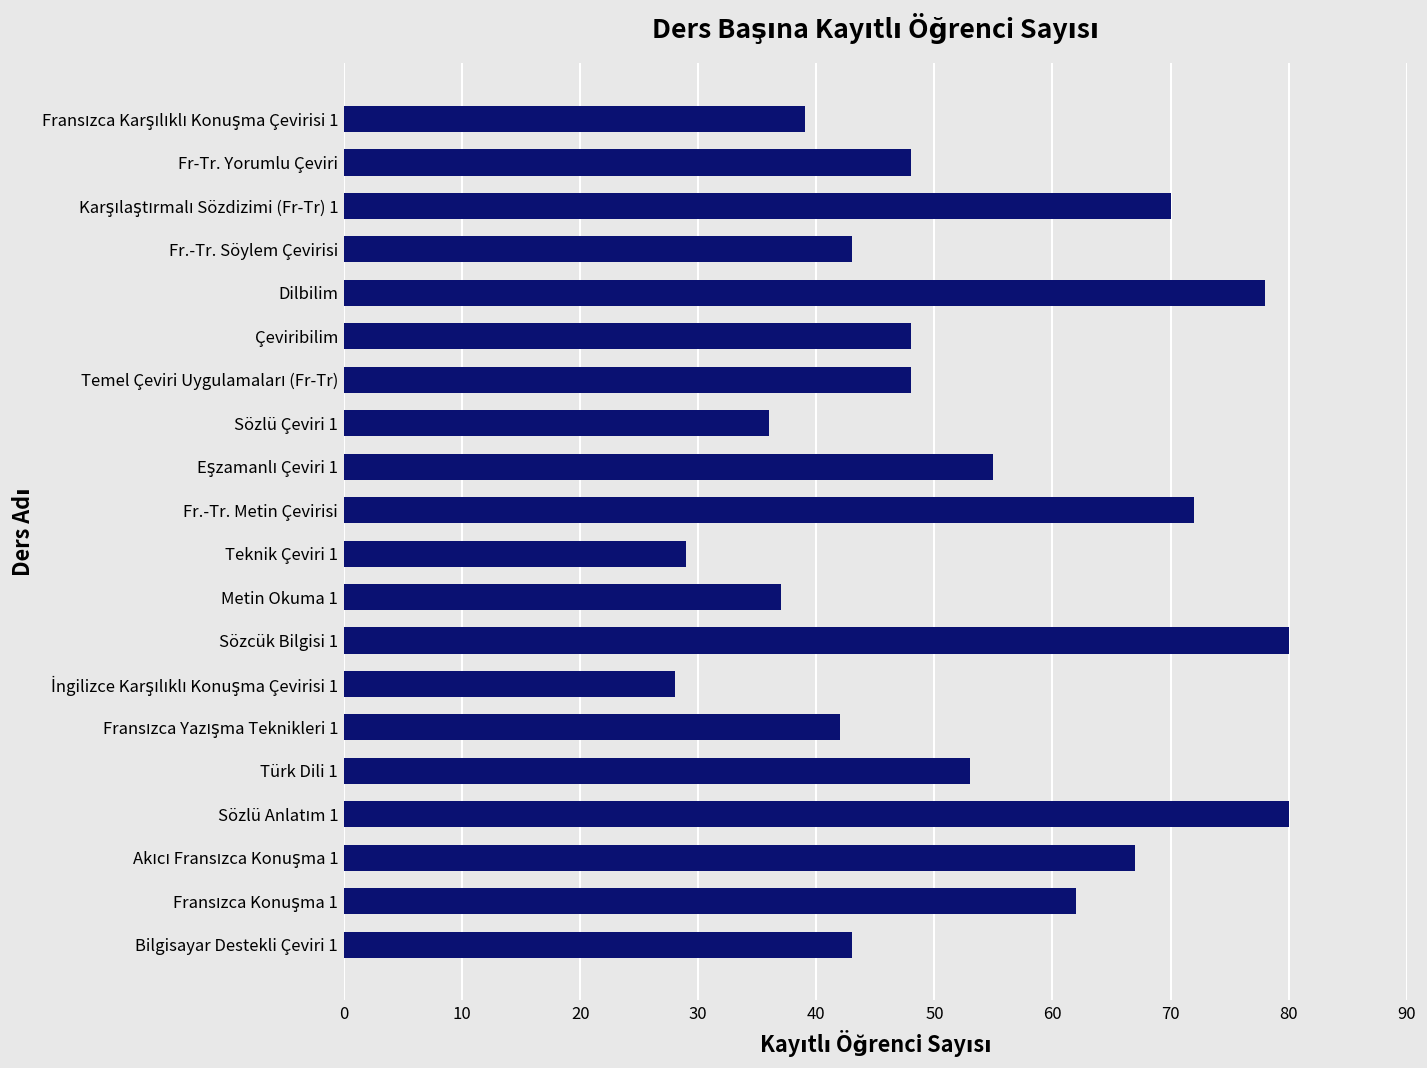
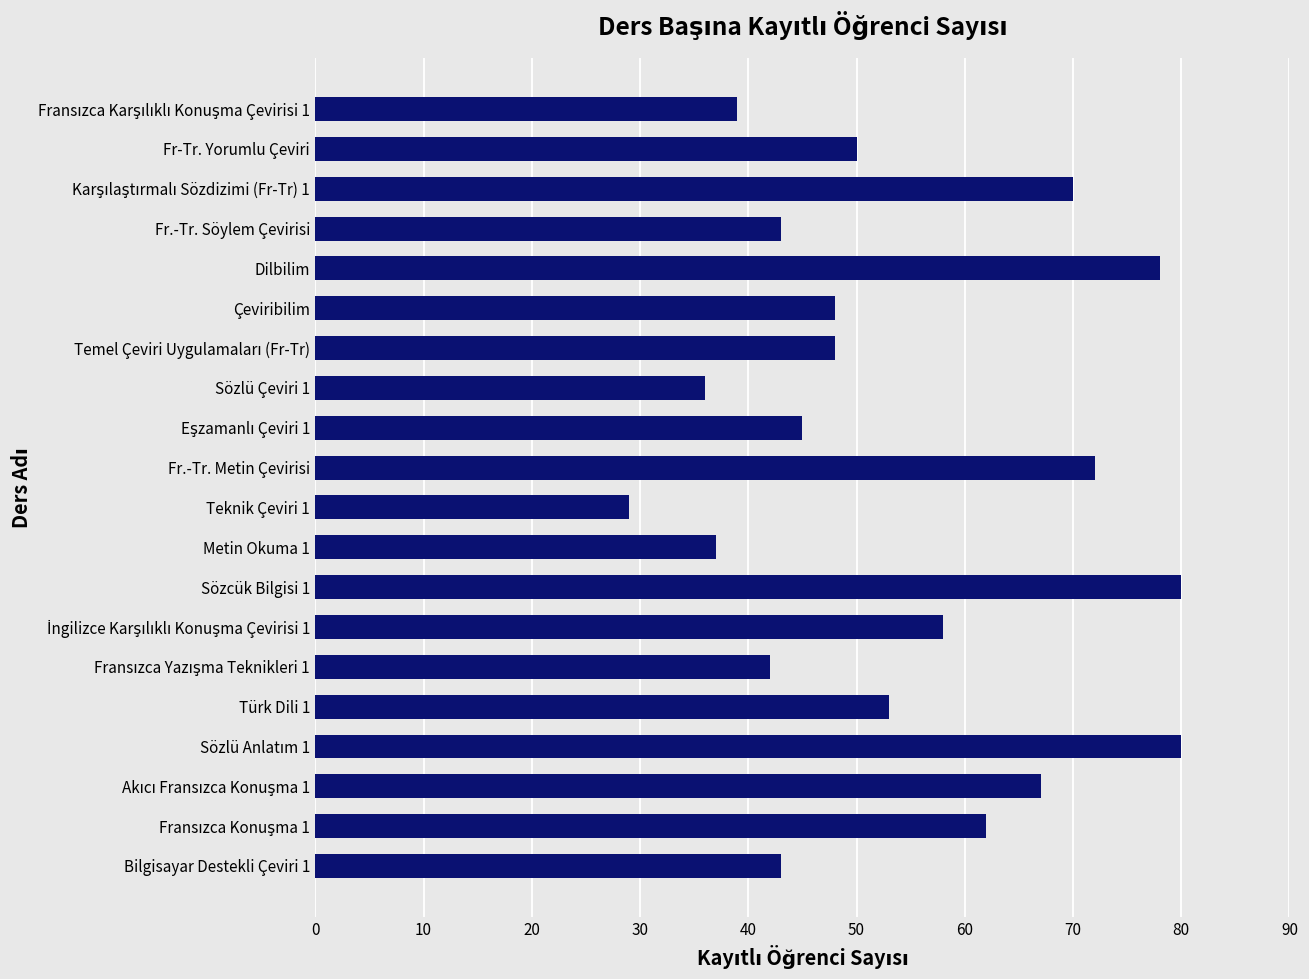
  {
    "Fransızca Karşılıklı Konuşma Çevirisi 1": 39,
-   "Fr-Tr. Yorumlu Çeviri": 48,
+   "Fr-Tr. Yorumlu Çeviri": 50,
    "Karşılaştırmalı Sözdizimi (Fr-Tr) 1": 70,
    "Fr.-Tr. Söylem Çevirisi": 43,
    "Dilbilim": 78,
    "Çeviribilim": 48,
    "Temel Çeviri Uygulamaları (Fr-Tr)": 48,
    "Sözlü Çeviri 1": 36,
-   "Eşzamanlı Çeviri 1": 55,
+   "Eşzamanlı Çeviri 1": 45,
    "Fr.-Tr. Metin Çevirisi": 72,
    "Teknik Çeviri 1": 29,
    "Metin Okuma 1": 37,
    "Sözcük Bilgisi 1": 80,
-   "İngilizce Karşılıklı Konuşma Çevirisi 1": 28,
+   "İngilizce Karşılıklı Konuşma Çevirisi 1": 58,
    "Fransızca Yazışma Teknikleri 1": 42,
    "Türk Dili 1": 53,
    "Sözlü Anlatım 1": 80,
    "Akıcı Fransızca Konuşma 1": 67,
    "Fransızca Konuşma 1": 62,
    "Bilgisayar Destekli Çeviri 1": 43
  }
